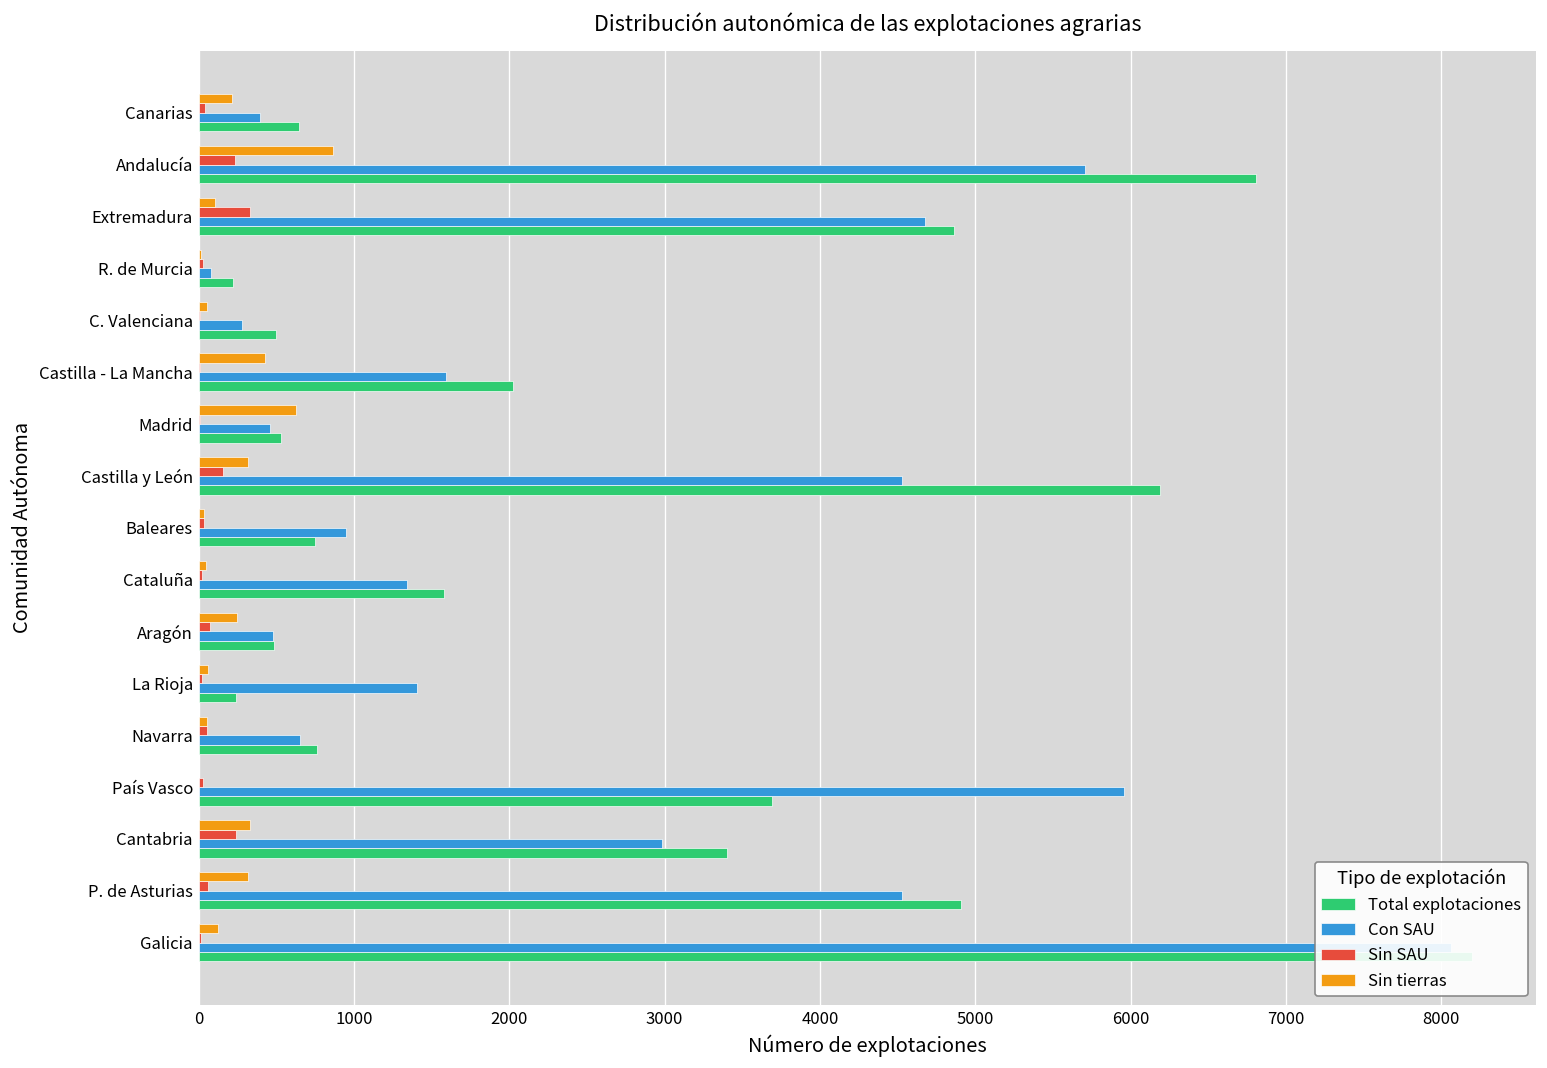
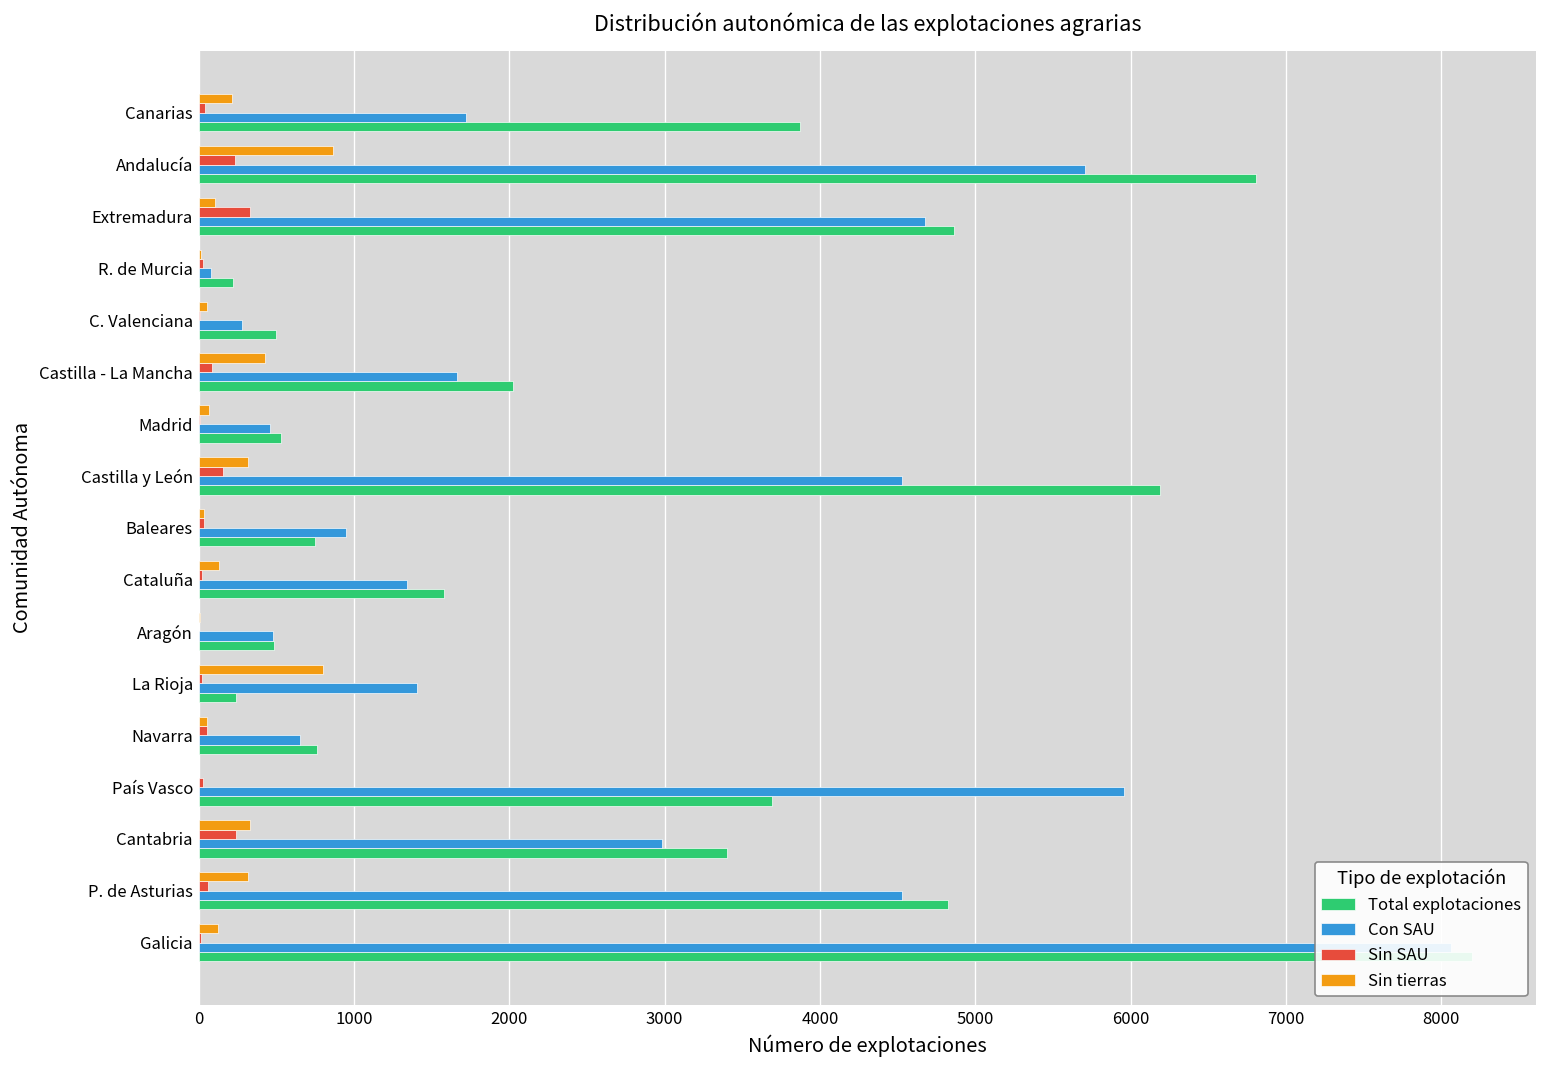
  {
    "Total explotaciones": {
-     "Canarias": 650,
+     "Canarias": 3870,
      "Andalucía": 6810,
      "Extremadura": 4860,
      "R. de Murcia": 220,
      "C. Valenciana": 500,
      "Castilla - La Mancha": 2030,
      "Madrid": 530,
      "Castilla y León": 6190,
      "Baleares": 750,
      "Cataluña": 1580,
      "Aragón": 490,
      "La Rioja": 240,
      "Navarra": 760,
      "País Vasco": 3690,
      "Cantabria": 3400,
-     "P. de Asturias": 4910
+     "P. de Asturias": 4820
    },
    "Con SAU": {
-     "Canarias": 400,
+     "Canarias": 1720,
      "Andalucía": 5710,
      "Extremadura": 4680,
      "R. de Murcia": 80,
      "C. Valenciana": 280,
-     "Castilla - La Mancha": 1600,
+     "Castilla - La Mancha": 1660,
      "Madrid": 460,
      "Castilla y León": 4530,
      "Baleares": 950,
      "Cataluña": 1340,
      "Aragón": 480,
      "La Rioja": 1410,
      "Navarra": 650,
      "País Vasco": 5960,
      "Cantabria": 2990,
      "P. de Asturias": 4530
    },
    "Sin SAU": {
      "Canarias": 40,
      "Andalucía": 240,
      "Extremadura": 330,
      "R. de Murcia": 30,
-     "Castilla - La Mancha": 10,
+     "Castilla - La Mancha": 80,
      "Castilla y León": 150,
      "Baleares": 30,
-     "Aragón": 70,
+     "Aragón": 0,
      "Navarra": 60,
      "País Vasco": 20,
      "Cantabria": 240,
      "P. de Asturias": 60
    },
    "Sin tierras": {
      "Canarias": 210,
      "Andalucía": 870,
      "Extremadura": 100,
      "C. Valenciana": 60,
      "Castilla - La Mancha": 430,
-     "Madrid": 620,
+     "Madrid": 60,
      "Castilla y León": 310,
      "Baleares": 30,
-     "Cataluña": 50,
-     "Aragón": 250,
-     "La Rioja": 60,
+     "Cataluña": 130,
+     "Aragón": 10,
+     "La Rioja": 800,
      "Navarra": 50,
      "Cantabria": 330,
      "P. de Asturias": 320,
      "Galicia": 120
    }
  }
